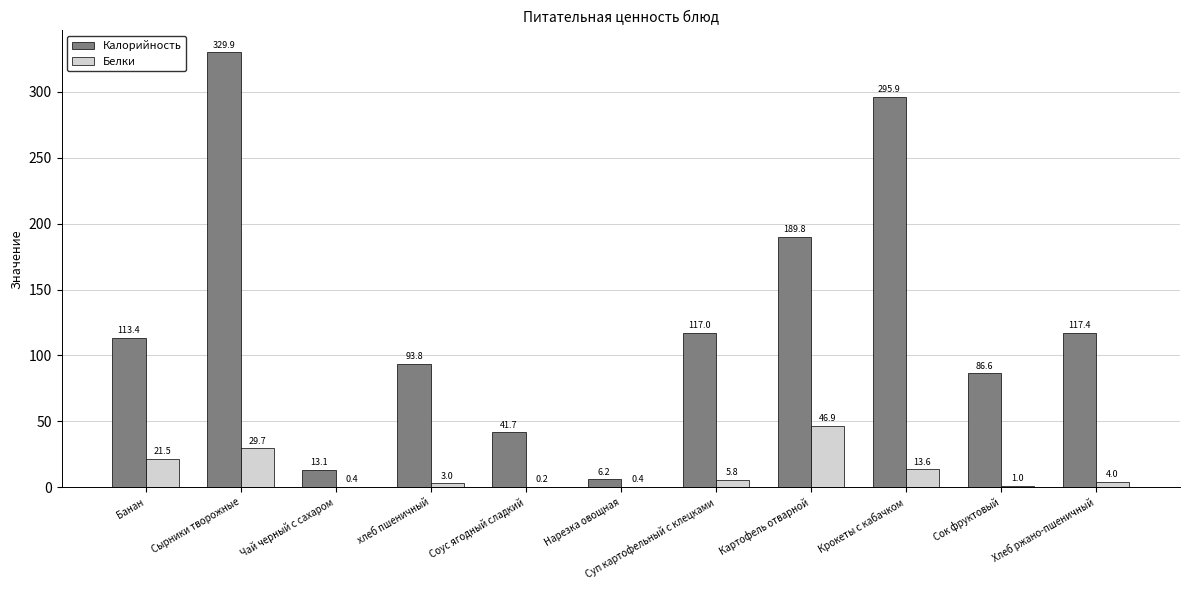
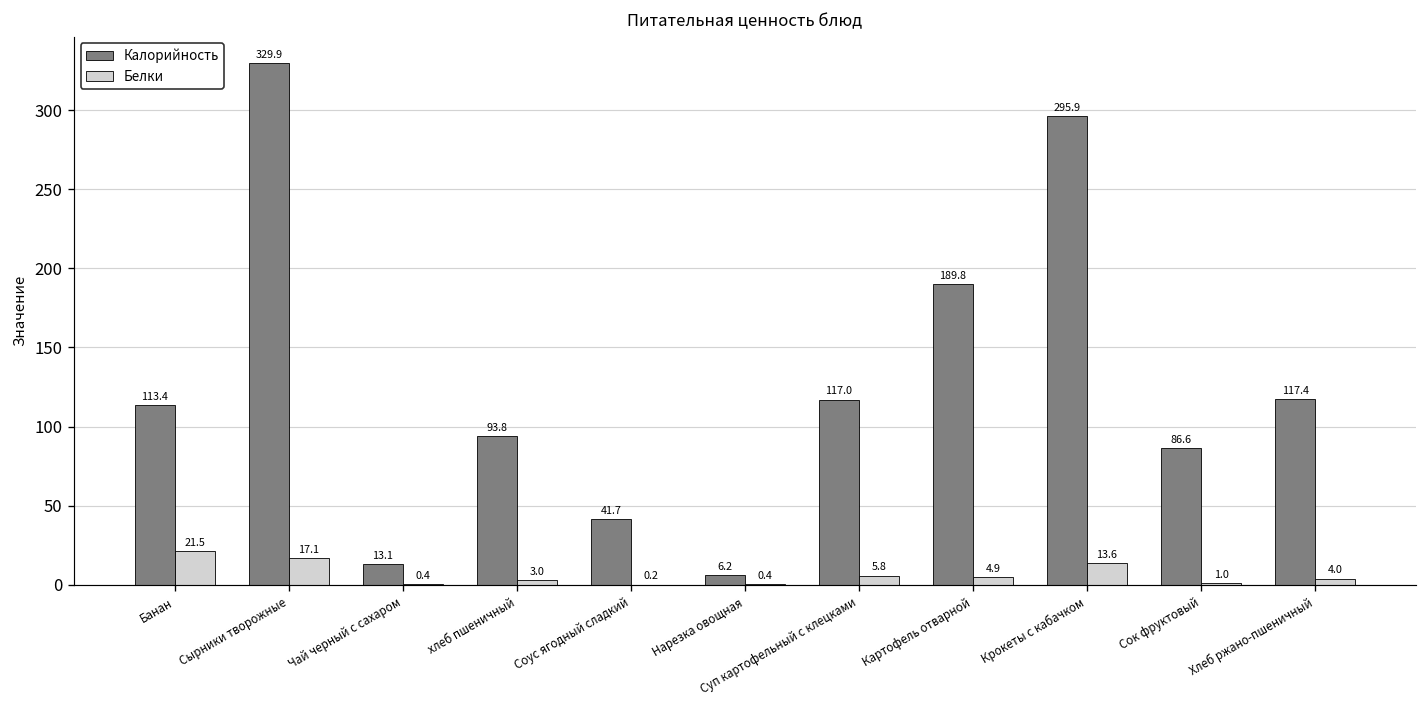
  {
    "Калорийность": {
      "Банан": 113.4,
      "Сырники творожные": 329.9,
      "Чай черный с сахаром": 13.1,
      "хлеб пшеничный": 93.8,
      "Соус ягодный сладкий": 41.7,
      "Нарезка овощная": 6.2,
      "Суп картофельный с клецками": 117.0,
      "Картофель отварной": 189.8,
      "Крокеты с кабачком": 295.9,
      "Сок фруктовый": 86.6,
      "Хлеб ржано-пшеничный": 117.4
    },
    "Белки": {
      "Банан": 21.5,
-     "Сырники творожные": 29.7,
+     "Сырники творожные": 17.1,
      "Чай черный с сахаром": 0.4,
      "хлеб пшеничный": 3.0,
      "Соус ягодный сладкий": 0.2,
      "Нарезка овощная": 0.4,
      "Суп картофельный с клецками": 5.8,
-     "Картофель отварной": 46.9,
+     "Картофель отварной": 4.9,
      "Крокеты с кабачком": 13.6,
      "Сок фруктовый": 1.0,
      "Хлеб ржано-пшеничный": 4.0
    }
  }
